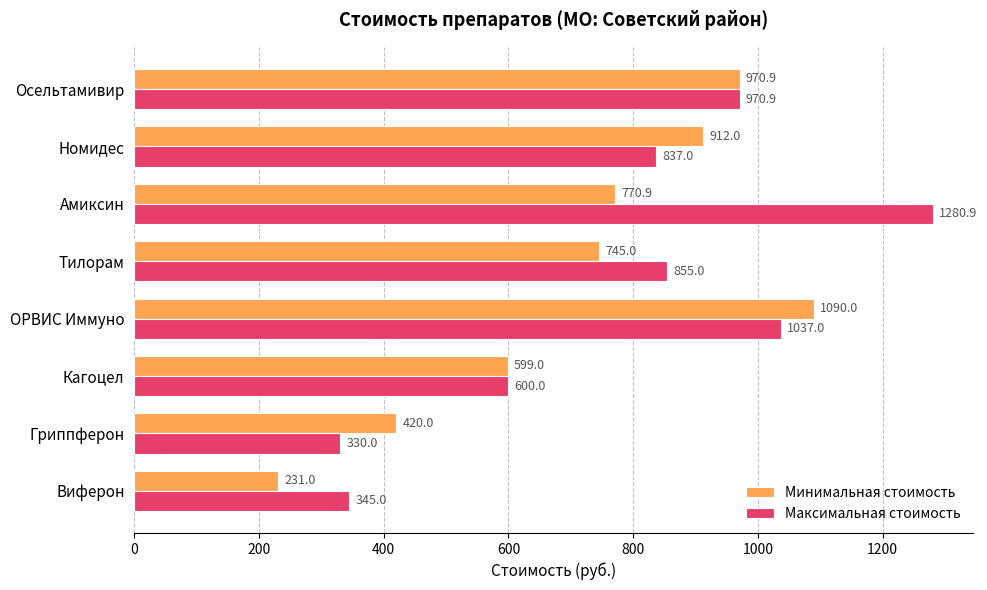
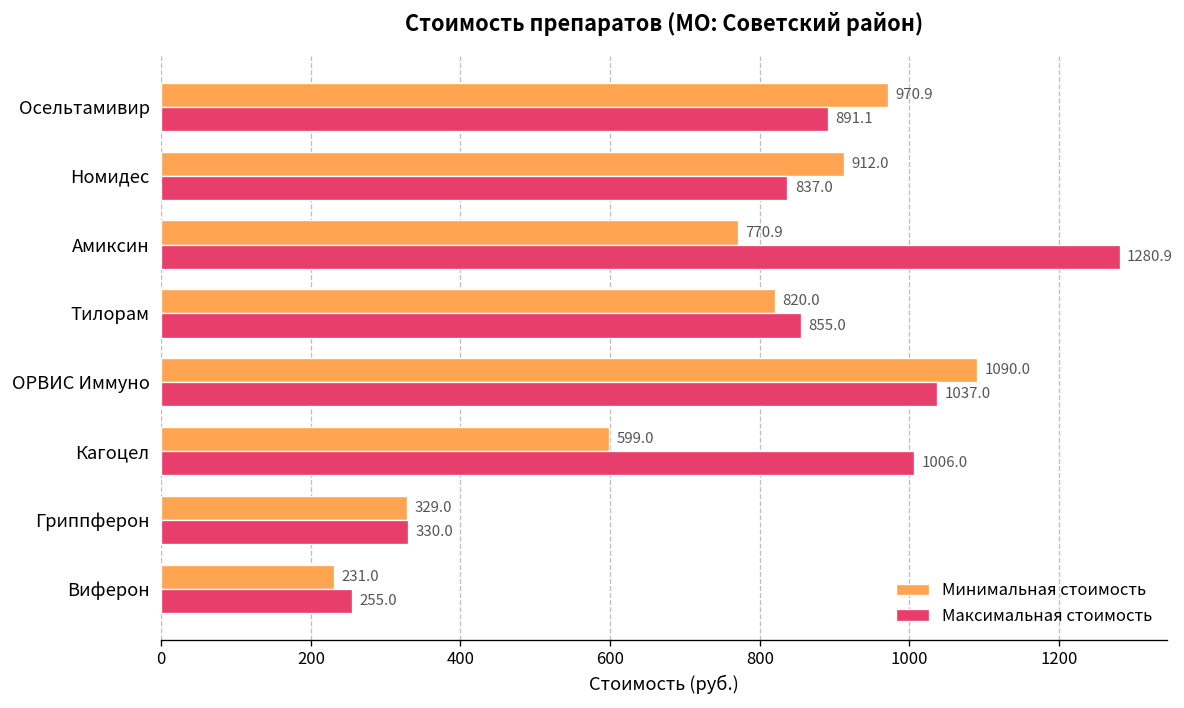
  {
    "Минимальная стоимость": {
      "Осельтамивир": 970.9,
      "Номидес": 912.0,
      "Амиксин": 770.9,
-     "Тилорам": 745.0,
+     "Тилорам": 820.0,
      "ОРВИС Иммуно": 1090.0,
      "Кагоцел": 599.0,
-     "Гриппферон": 420.0,
+     "Гриппферон": 329.0,
      "Виферон": 231.0
    },
    "Максимальная стоимость": {
-     "Осельтамивир": 970.9,
+     "Осельтамивир": 891.1,
      "Номидес": 837.0,
      "Амиксин": 1280.9,
      "Тилорам": 855.0,
      "ОРВИС Иммуно": 1037.0,
-     "Кагоцел": 600.0,
+     "Кагоцел": 1006.0,
      "Гриппферон": 330.0,
-     "Виферон": 345.0
+     "Виферон": 255.0
    }
  }
